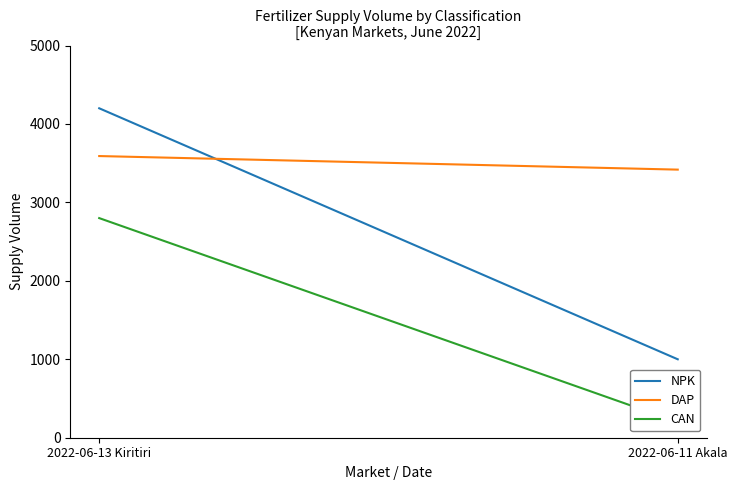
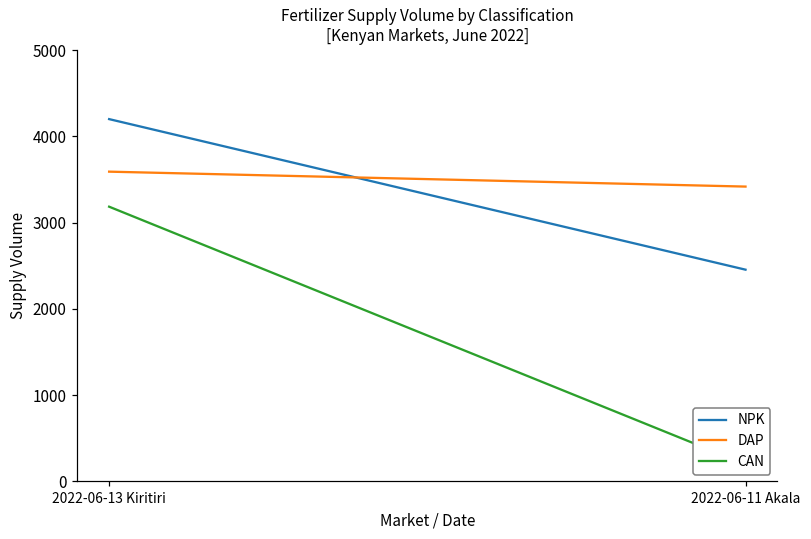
  {
    "NPK": {
      "2022-06-13 Kiritiri": 4200,
-     "2022-06-11 Akala": 1000
+     "2022-06-11 Akala": 2500
    },
    "DAP": {
      "2022-06-13 Kiritiri": 3600,
      "2022-06-11 Akala": 3400
    },
    "CAN": {
-     "2022-06-13 Kiritiri": 2800
+     "2022-06-13 Kiritiri": 3200
    }
  }
